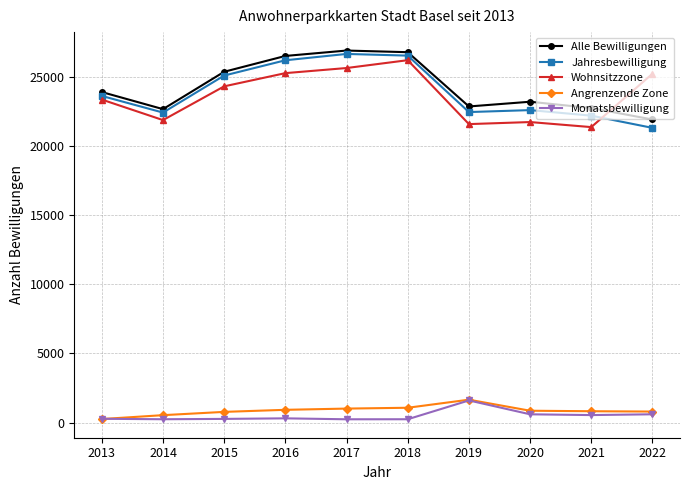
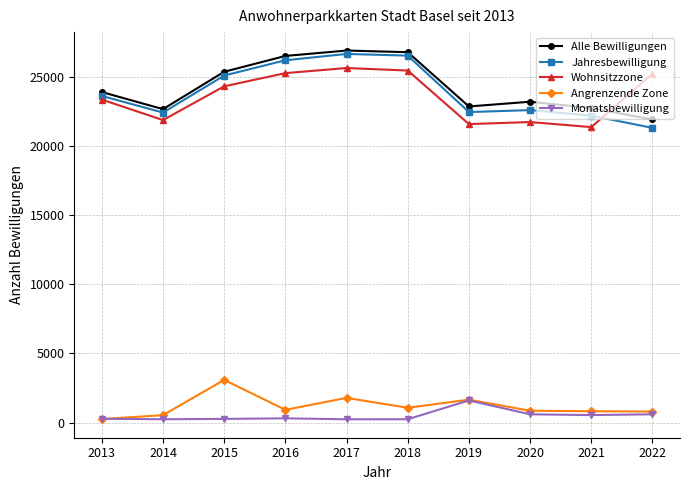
  {
    "Alle Bewilligungen": {
      "2013": 23900,
      "2014": 22700,
      "2015": 25400,
      "2016": 26500,
      "2017": 26900,
      "2018": 26800,
      "2019": 22900,
      "2020": 23200,
      "2022": 21900
    },
    "Jahresbewilligung": {
      "2013": 23600,
      "2014": 22400,
      "2015": 25100,
      "2016": 26200,
      "2017": 26600,
      "2018": 26500,
      "2019": 22400,
      "2020": 22600,
      "2022": 21300
    },
    "Wohnsitzzone": {
      "2013": 23300,
      "2014": 21900,
      "2015": 24300,
      "2016": 25300,
      "2017": 25600,
-     "2018": 26200,
+     "2018": 25400,
      "2019": 21600,
      "2020": 21700,
      "2021": 21400
    },
    "Angrenzende Zone": {
      "2014": 500,
-     "2015": 800,
+     "2015": 3100,
      "2016": 900,
-     "2017": 1000,
+     "2017": 1800,
      "2018": 1100,
      "2020": 900,
      "2021": 800,
      "2022": 800
    },
    "Monatsbewilligung": {
      "2014": 200,
      "2015": 300,
      "2016": 300,
      "2017": 200,
      "2018": 200,
      "2020": 600,
      "2021": 500,
      "2022": 600
    }
  }
